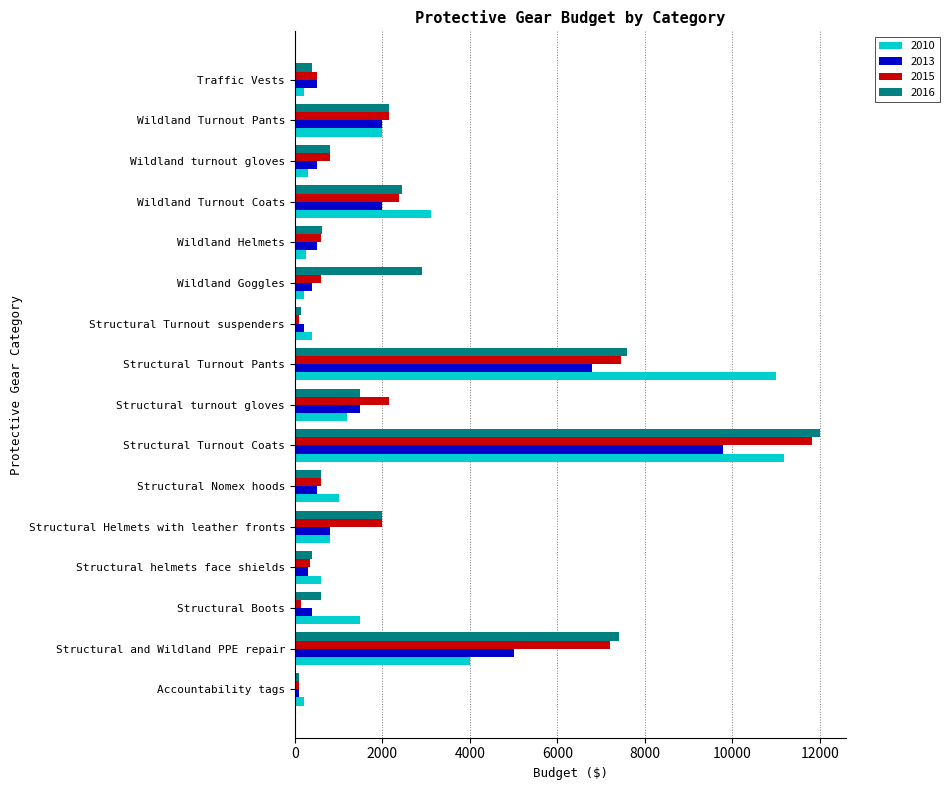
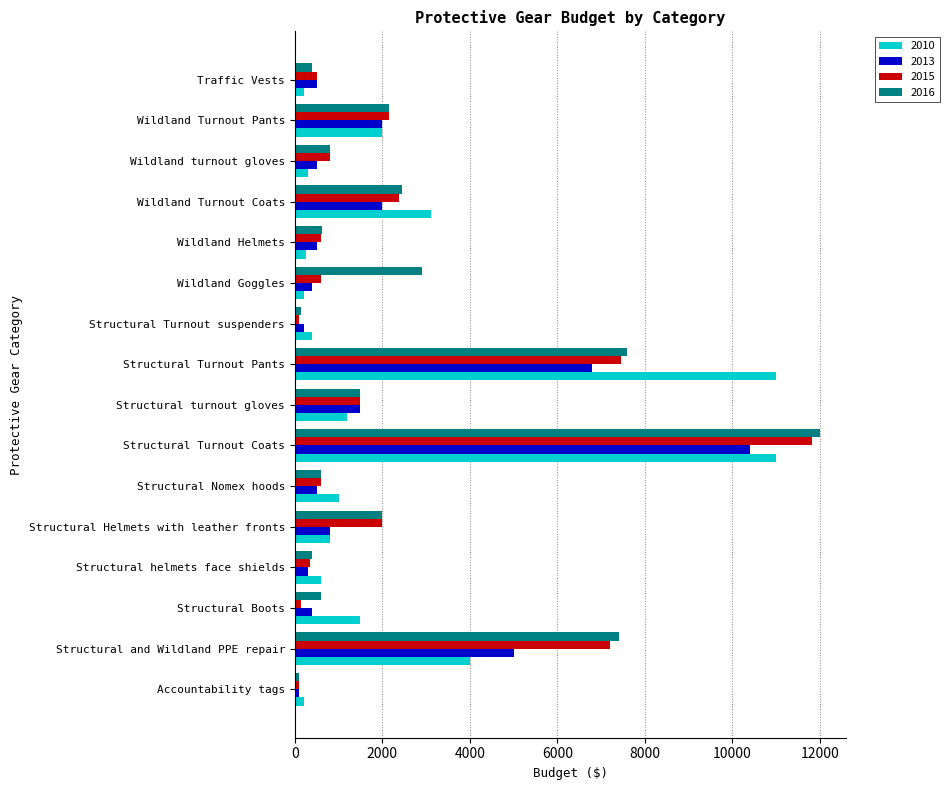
  {
    "2010": {
      "Traffic Vests": 200,
      "Wildland Turnout Pants": 2000,
      "Wildland turnout gloves": 300,
      "Wildland Turnout Coats": 3100,
      "Wildland Helmets": 300,
      "Wildland Goggles": 200,
      "Structural Turnout suspenders": 400,
      "Structural Turnout Pants": 11000,
      "Structural turnout gloves": 1200,
-     "Structural Turnout Coats": 11200,
+     "Structural Turnout Coats": 11000,
      "Structural Nomex hoods": 1000,
      "Structural Helmets with leather fronts": 800,
      "Structural helmets face shields": 600,
      "Structural Boots": 1500,
      "Structural and Wildland PPE repair": 4000,
      "Accountability tags": 200
    },
    "2013": {
      "Traffic Vests": 500,
      "Wildland Turnout Pants": 2000,
      "Wildland turnout gloves": 500,
      "Wildland Turnout Coats": 2000,
      "Wildland Helmets": 500,
      "Wildland Goggles": 400,
      "Structural Turnout suspenders": 200,
      "Structural Turnout Pants": 6800,
      "Structural turnout gloves": 1500,
-     "Structural Turnout Coats": 9800,
+     "Structural Turnout Coats": 10400,
      "Structural Nomex hoods": 500,
      "Structural Helmets with leather fronts": 800,
      "Structural helmets face shields": 300,
      "Structural Boots": 400,
      "Structural and Wildland PPE repair": 5000,
      "Accountability tags": 100
    },
    "2015": {
      "Traffic Vests": 500,
      "Wildland Turnout Pants": 2200,
      "Wildland turnout gloves": 800,
      "Wildland Turnout Coats": 2400,
      "Wildland Helmets": 600,
      "Wildland Goggles": 600,
      "Structural Turnout suspenders": 100,
      "Structural Turnout Pants": 7400,
-     "Structural turnout gloves": 2200,
+     "Structural turnout gloves": 1500,
      "Structural Turnout Coats": 11800,
      "Structural Nomex hoods": 600,
      "Structural Helmets with leather fronts": 2000,
      "Structural helmets face shields": 400,
      "Structural Boots": 100,
      "Structural and Wildland PPE repair": 7200,
      "Accountability tags": 100
    },
    "2016": {
      "Traffic Vests": 400,
      "Wildland Turnout Pants": 2200,
      "Wildland turnout gloves": 800,
      "Wildland Turnout Coats": 2500,
      "Wildland Helmets": 600,
      "Wildland Goggles": 2900,
      "Structural Turnout suspenders": 200,
      "Structural Turnout Pants": 7600,
      "Structural turnout gloves": 1500,
      "Structural Turnout Coats": 12000,
      "Structural Nomex hoods": 600,
      "Structural Helmets with leather fronts": 2000,
      "Structural helmets face shields": 400,
      "Structural Boots": 600,
      "Structural and Wildland PPE repair": 7400,
      "Accountability tags": 100
    }
  }
